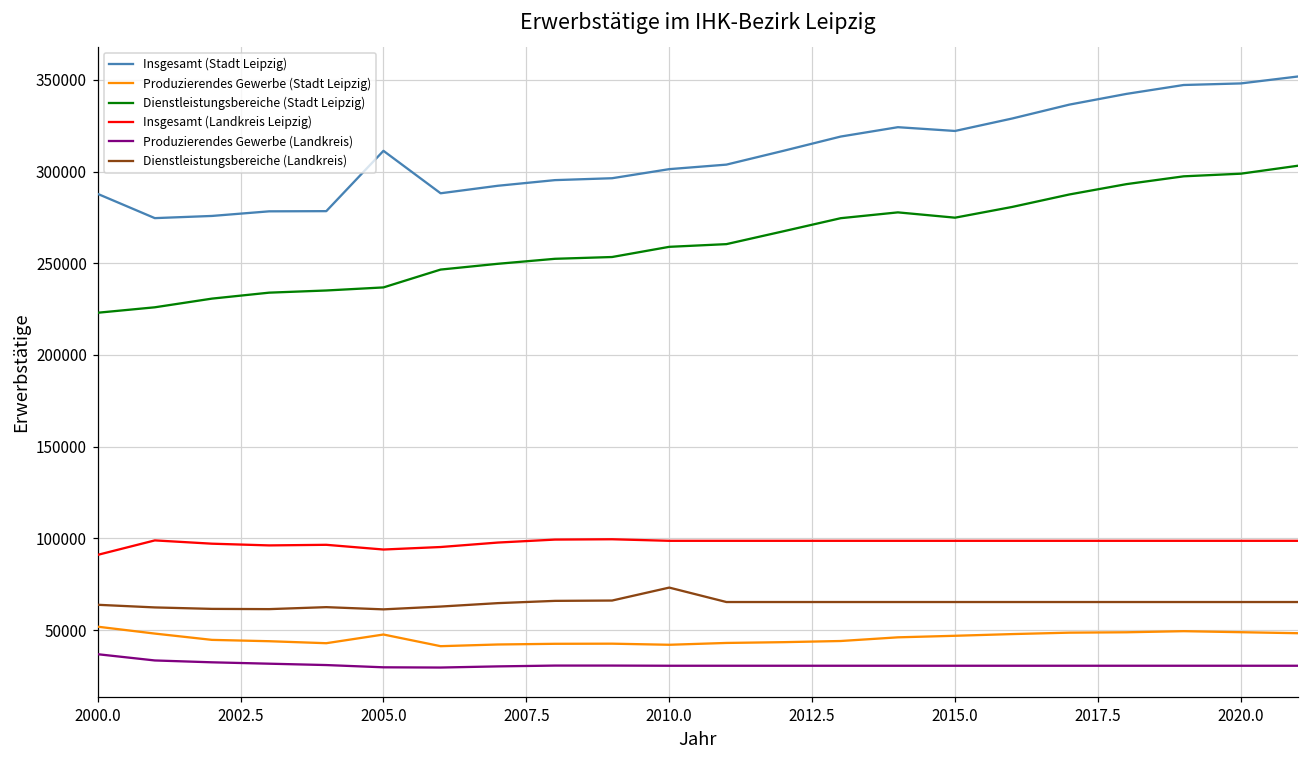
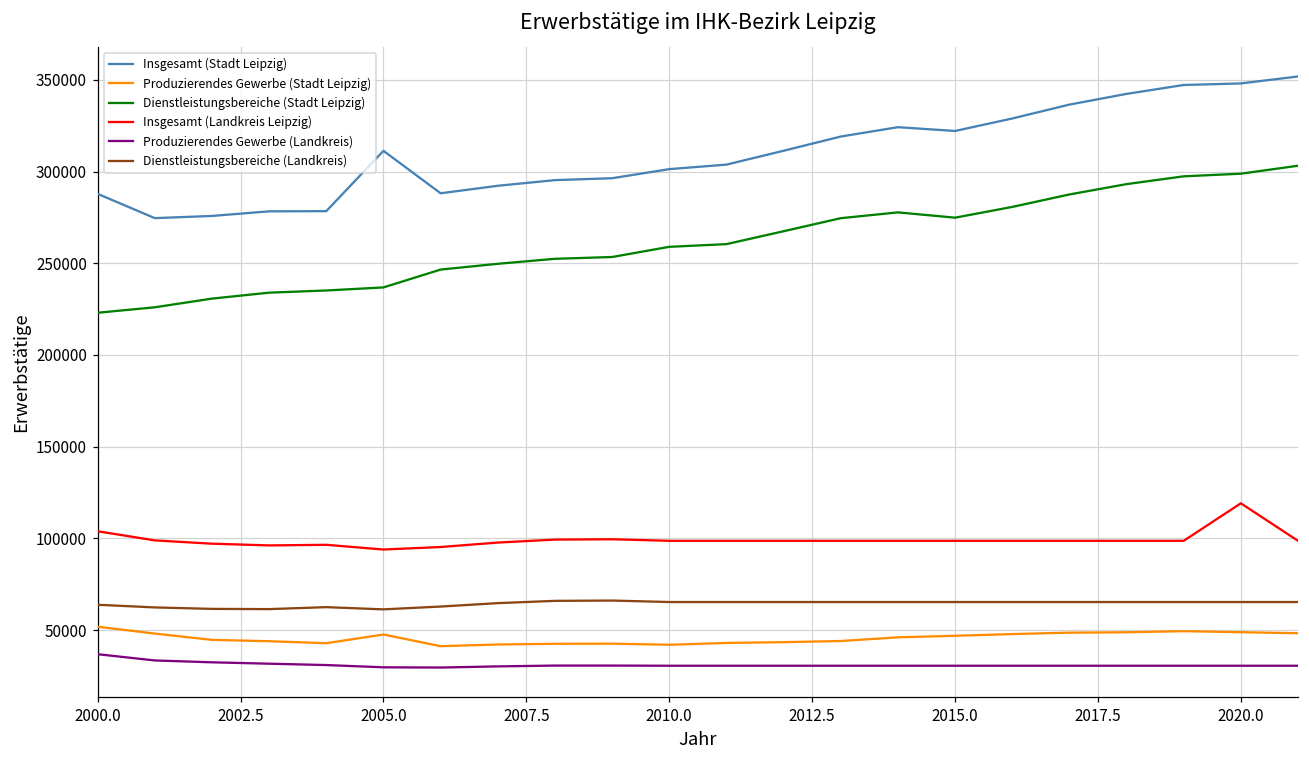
  {
    "Insgesamt (Stadt Leipzig)": {
      "2000.0": 288000,
      "2005.0": 311000,
      "2010.0": 301000,
      "2015.0": 322000,
      "2020.0": 348000
    },
    "Produzierendes Gewerbe (Stadt Leipzig)": {
      "2000.0": 52000,
      "2005.0": 48000,
      "2010.0": 42000,
      "2015.0": 47000,
      "2020.0": 49000
    },
    "Dienstleistungsbereiche (Stadt Leipzig)": {
      "2000.0": 223000,
      "2005.0": 237000,
      "2010.0": 259000,
      "2015.0": 275000,
      "2020.0": 299000
    },
    "Insgesamt (Landkreis Leipzig)": {
-     "2000.0": 91000,
+     "2000.0": 104000,
      "2005.0": 94000,
      "2010.0": 99000,
      "2015.0": 99000,
-     "2020.0": 99000
+     "2020.0": 119000
    },
    "Produzierendes Gewerbe (Landkreis)": {
      "2000.0": 37000,
      "2005.0": 30000,
      "2010.0": 31000,
      "2015.0": 31000,
      "2020.0": 31000
    },
    "Dienstleistungsbereiche (Landkreis)": {
      "2000.0": 64000,
      "2005.0": 61000,
-     "2010.0": 73000,
+     "2010.0": 65000,
      "2015.0": 65000,
      "2020.0": 65000
    }
  }
